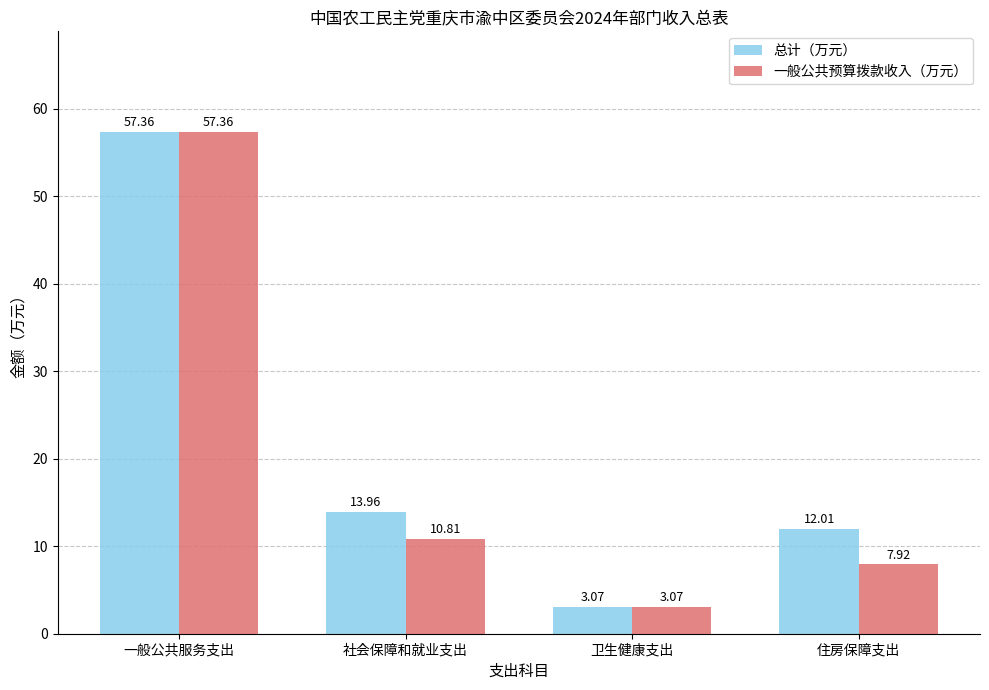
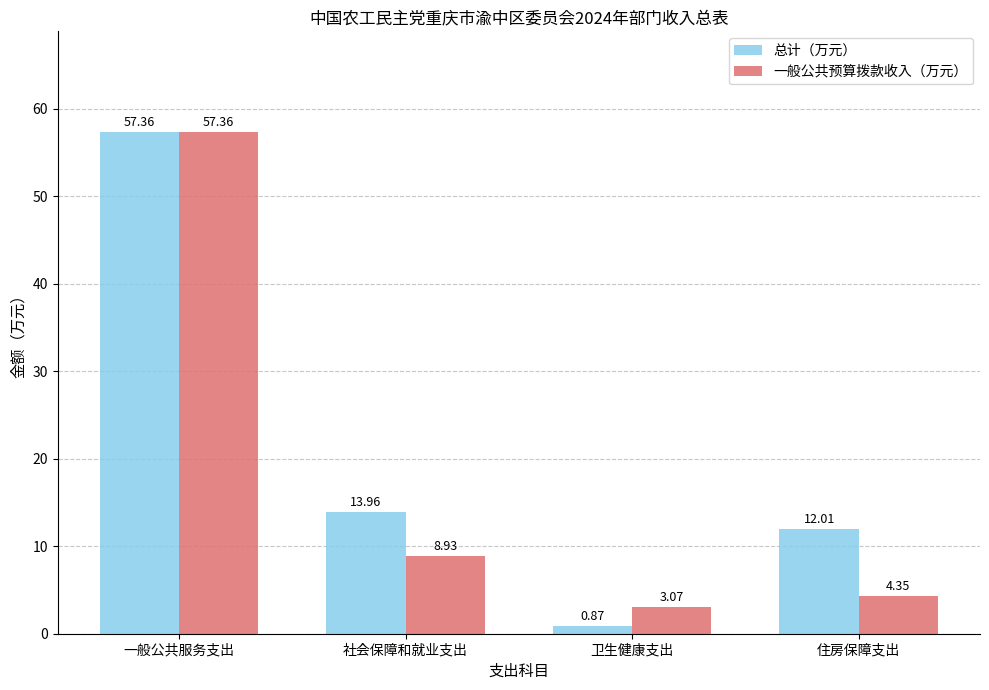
  {
    "总计（万元）": {
      "一般公共服务支出": 57.36,
      "社会保障和就业支出": 13.96,
-     "卫生健康支出": 3.07,
+     "卫生健康支出": 0.87,
      "住房保障支出": 12.01
    },
    "一般公共预算拨款收入（万元）": {
      "一般公共服务支出": 57.36,
-     "社会保障和就业支出": 10.81,
+     "社会保障和就业支出": 8.93,
      "卫生健康支出": 3.07,
-     "住房保障支出": 7.92
+     "住房保障支出": 4.35
    }
  }
